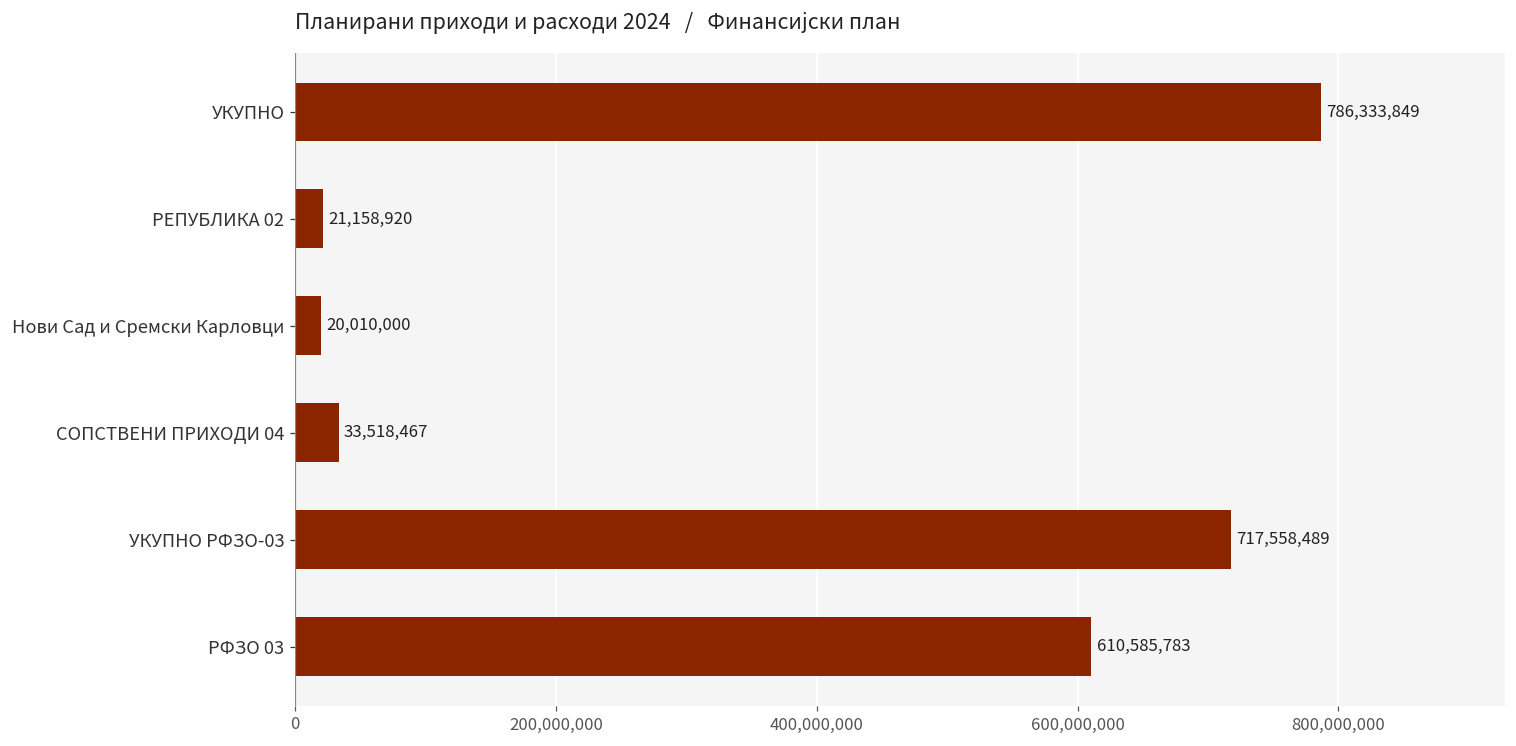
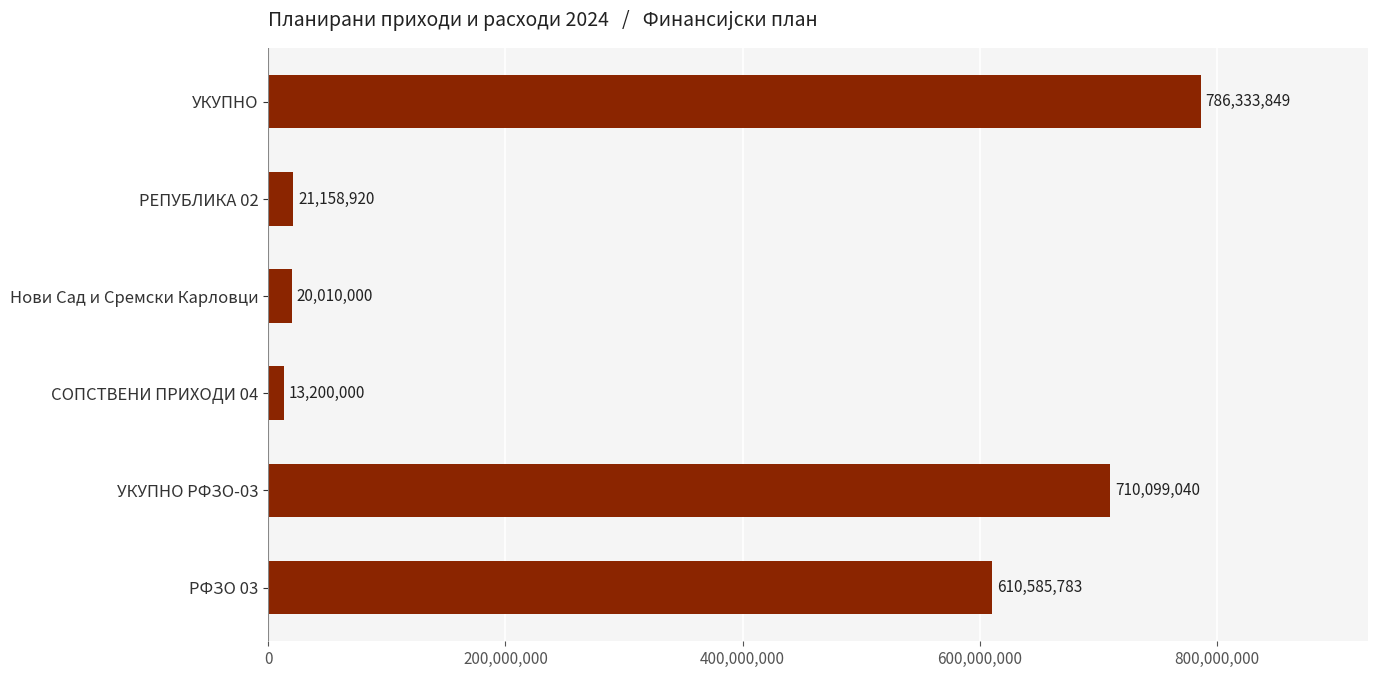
  {
    "УКУПНО": "786,333,849",
    "РЕПУБЛИКА 02": "21,158,920",
    "Нови Сад и Сремски Карловци": "20,010,000",
-   "СОПСТВЕНИ ПРИХОДИ 04": "33,518,467",
-   "УКУПНО РФЗО-03": "717,558,489",
+   "СОПСТВЕНИ ПРИХОДИ 04": "13,200,000",
+   "УКУПНО РФЗО-03": "710,099,040",
    "РФЗО 03": "610,585,783"
  }
